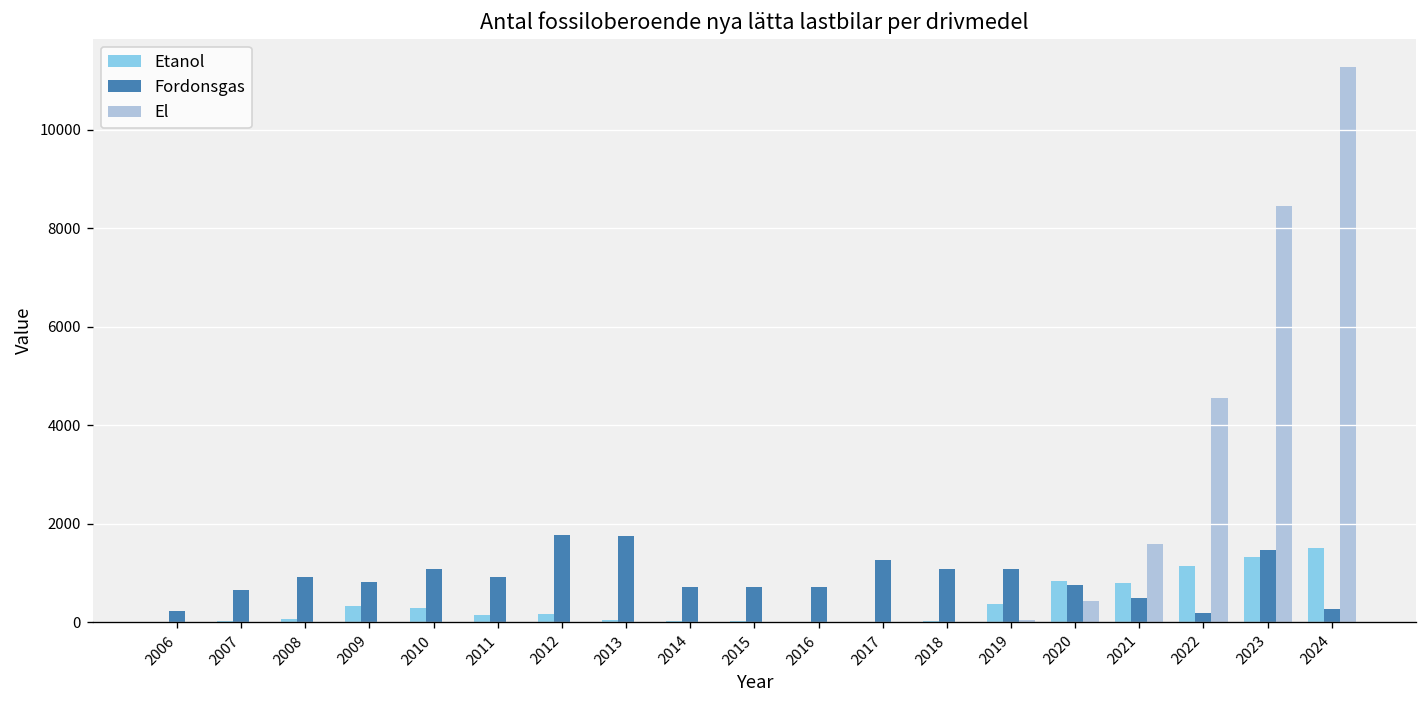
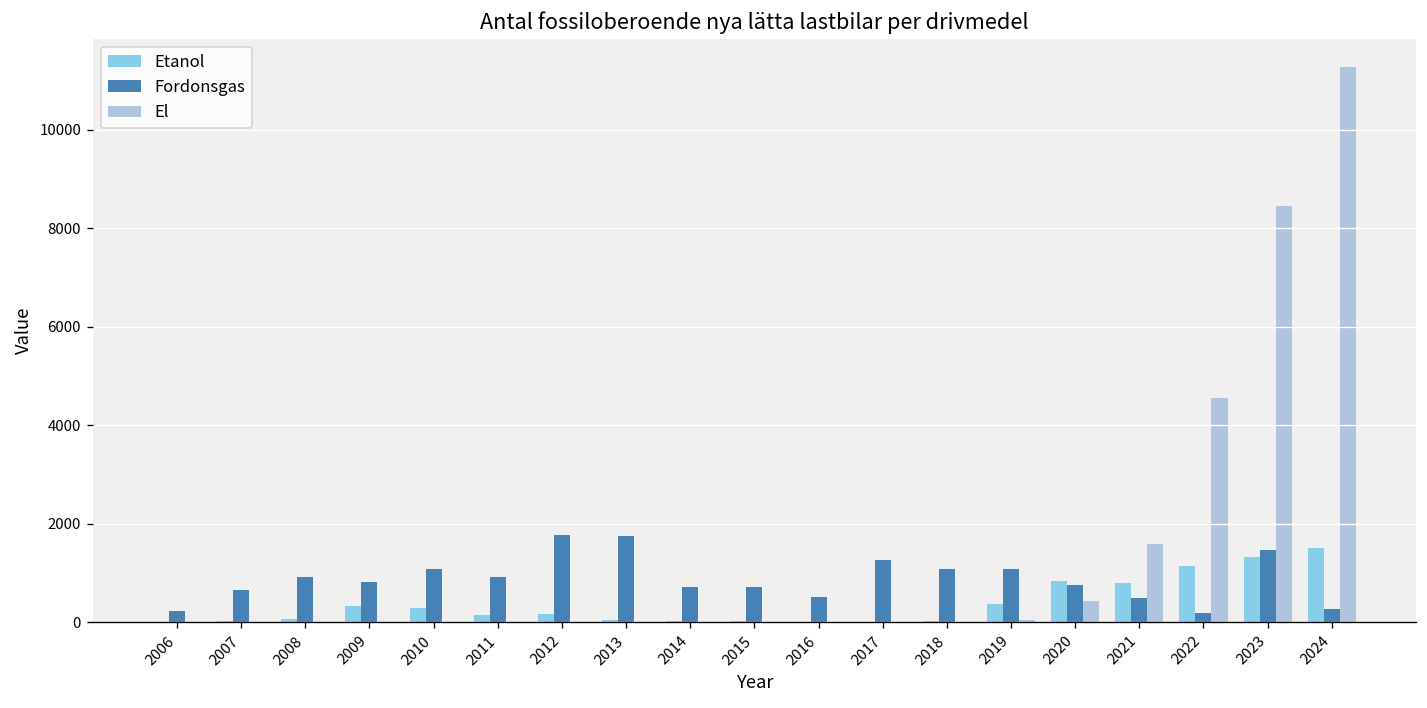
  {
    "Fordonsgas": {
      "2006": 200,
      "2007": 700,
      "2008": 900,
      "2009": 800,
      "2010": 1100,
      "2011": 900,
      "2012": 1800,
      "2013": 1700,
      "2014": 700,
      "2015": 700,
-     "2016": 700,
+     "2016": 500,
      "2017": 1300,
      "2018": 1100,
      "2019": 1100,
      "2020": 800,
      "2021": 500,
      "2022": 200,
      "2023": 1500,
      "2024": 300
    }
  }
